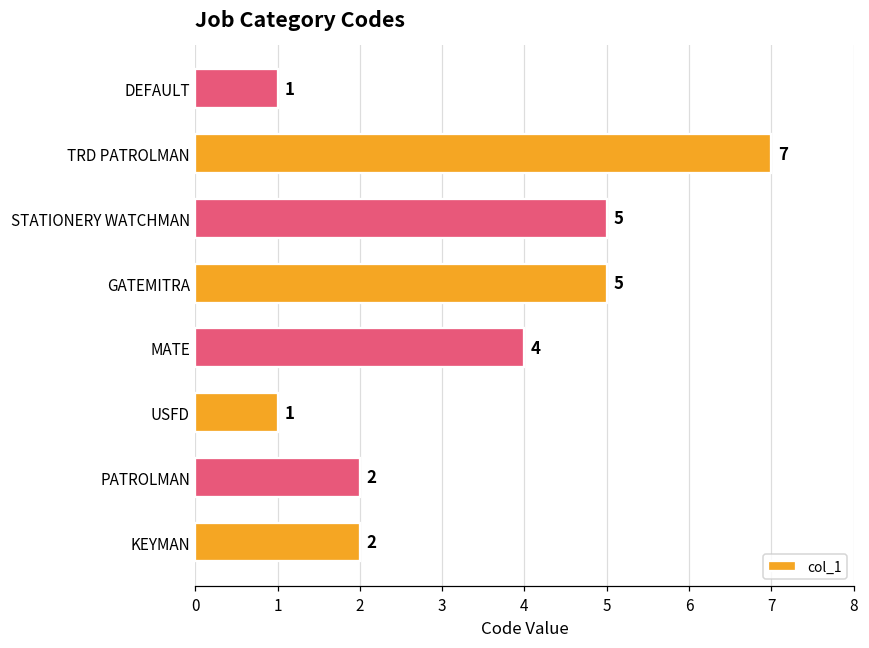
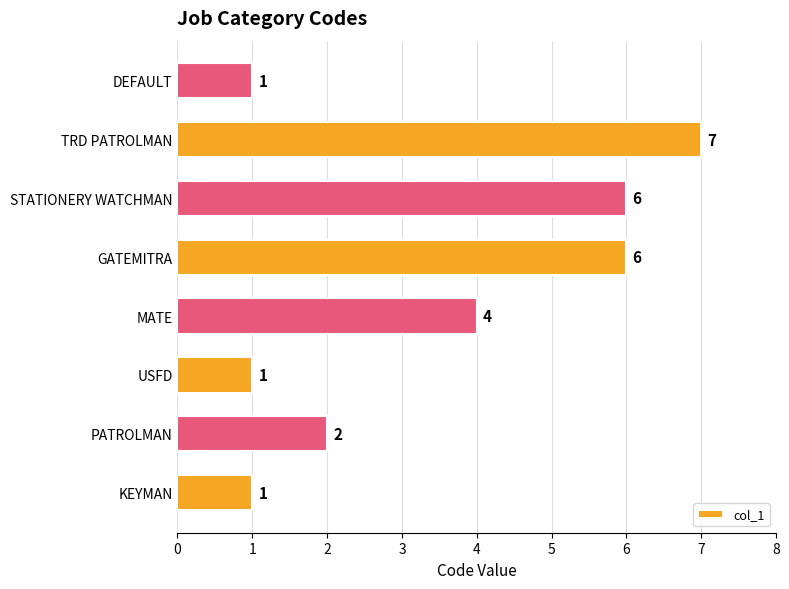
  {
    "DEFAULT": 1,
    "TRD PATROLMAN": 7,
-   "STATIONERY WATCHMAN": 5,
-   "GATEMITRA": 5,
+   "STATIONERY WATCHMAN": 6,
+   "GATEMITRA": 6,
    "MATE": 4,
    "USFD": 1,
    "PATROLMAN": 2,
-   "KEYMAN": 2
+   "KEYMAN": 1
  }
